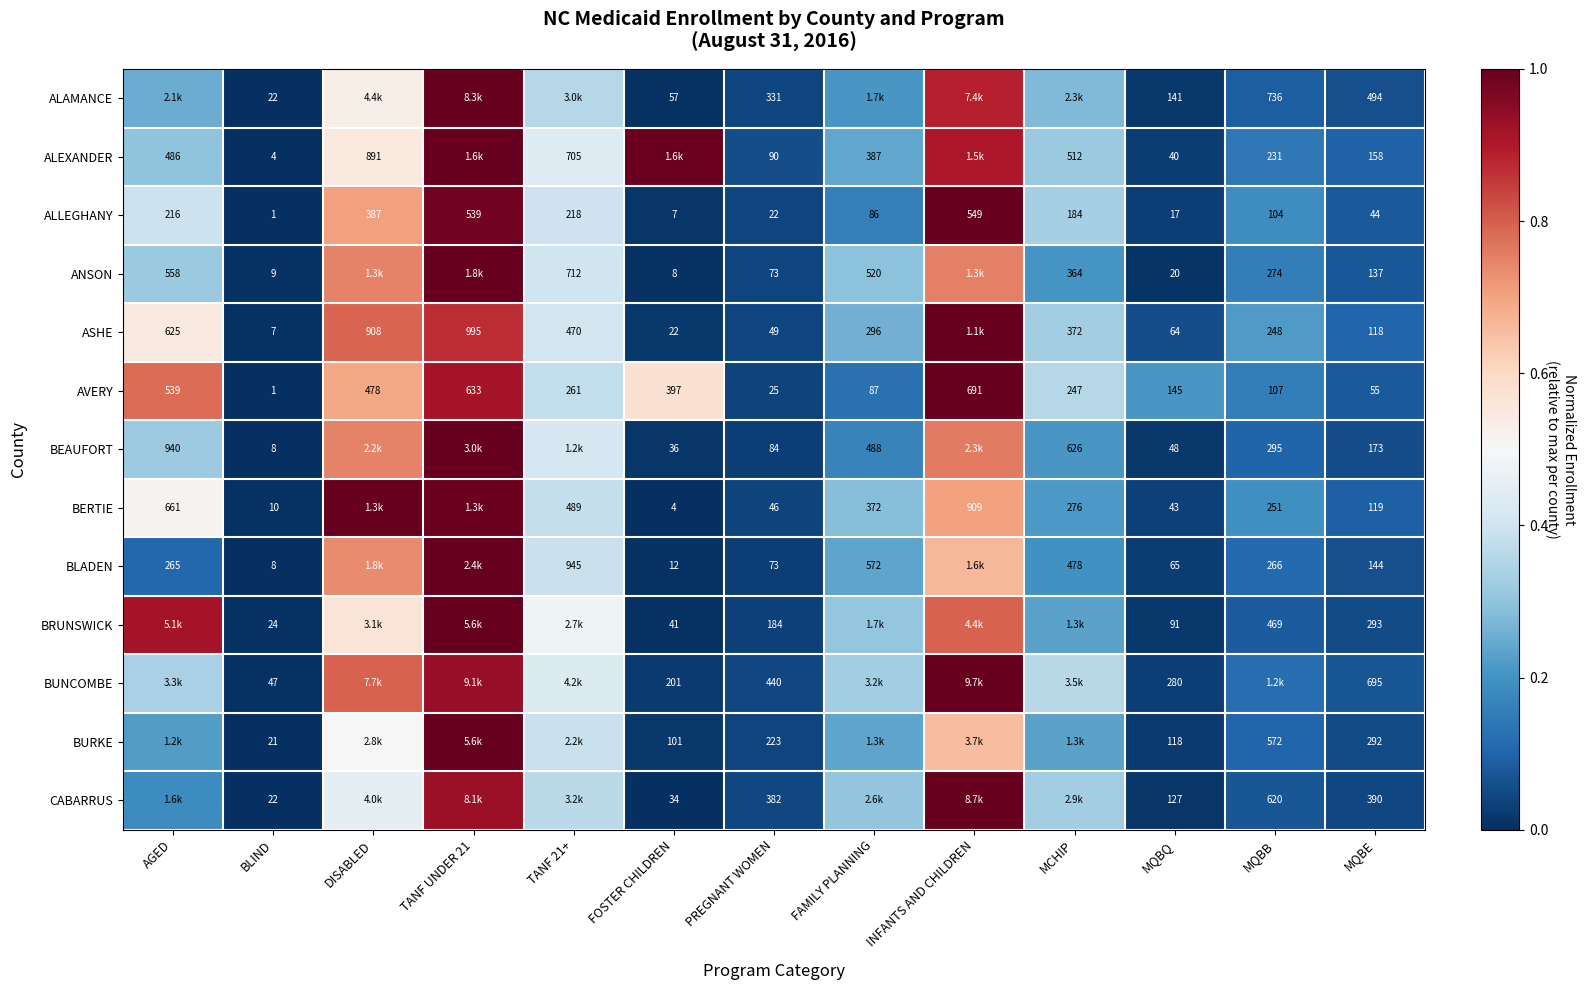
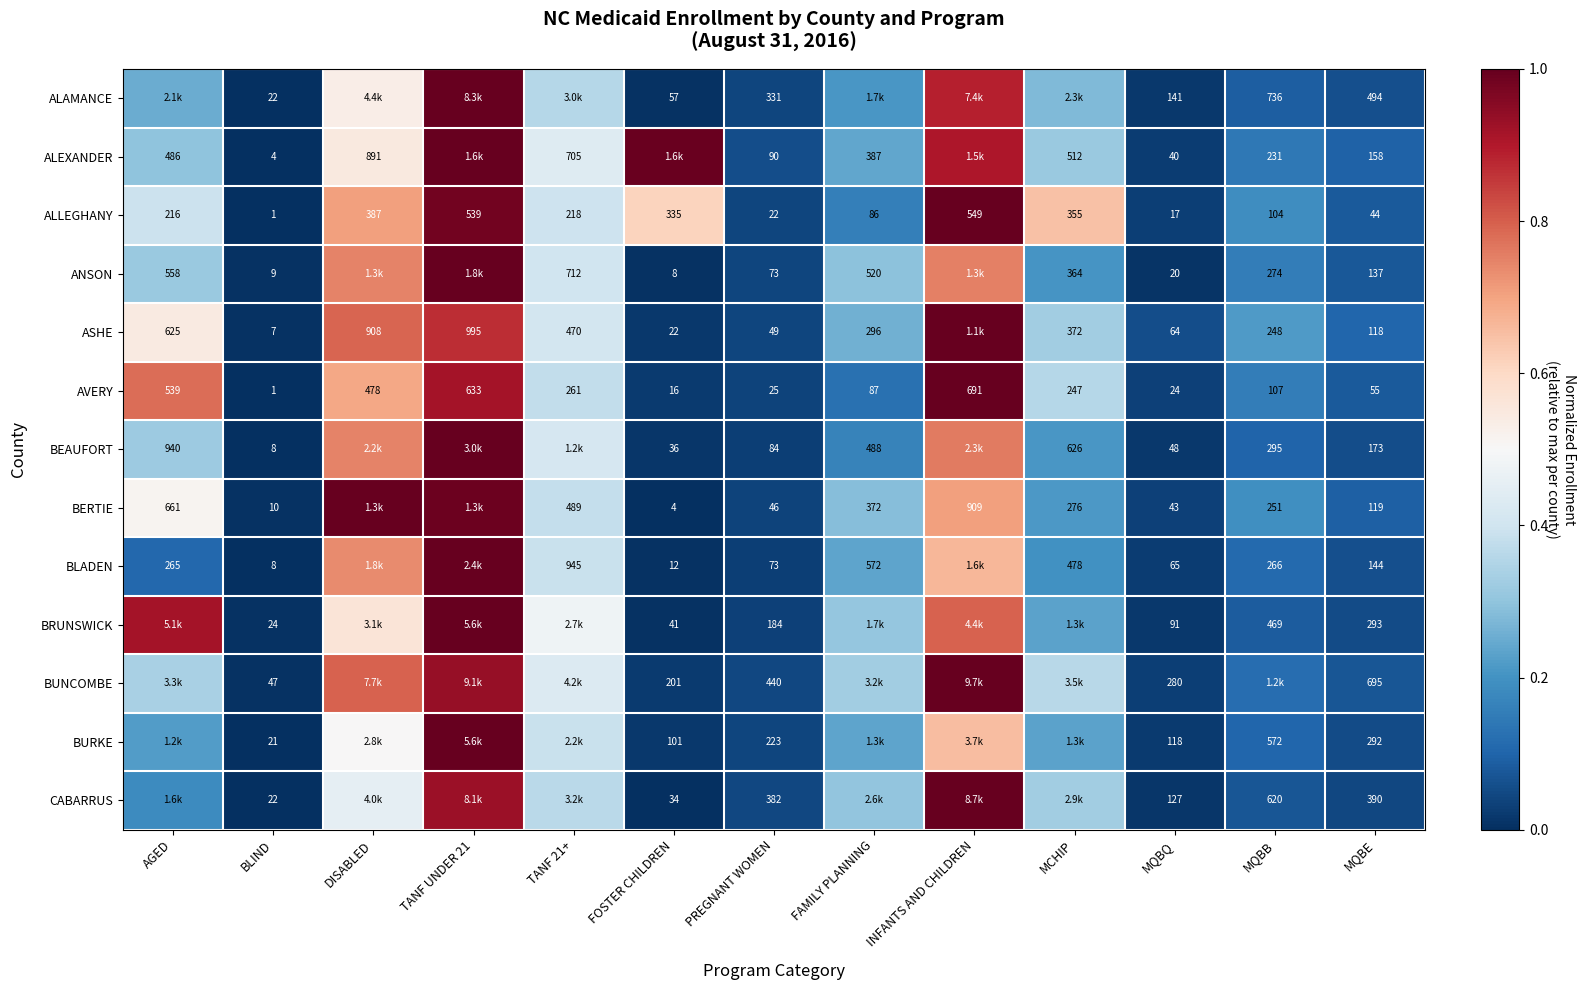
  {
    "ALAMANCE": {
      "AGED": "2.1k",
      "BLIND": "22",
      "DISABLED": "4.4k",
      "TANF UNDER 21": "8.3k",
      "TANF 21+": "3.0k",
      "FOSTER CHILDREN": "57",
      "PREGNANT WOMEN": "331",
      "FAMILY PLANNING": "1.7k",
      "INFANTS AND CHILDREN": "7.4k",
      "MCHIP": "2.3k",
      "MQBQ": "141",
      "MQBB": "736",
      "MQBE": "494"
    },
    "ALEXANDER": {
      "AGED": "486",
      "BLIND": "4",
      "DISABLED": "891",
      "TANF UNDER 21": "1.6k",
      "TANF 21+": "705",
      "FOSTER CHILDREN": "1.6k",
      "PREGNANT WOMEN": "90",
      "FAMILY PLANNING": "387",
      "INFANTS AND CHILDREN": "1.5k",
      "MCHIP": "512",
      "MQBQ": "40",
      "MQBB": "231",
      "MQBE": "158"
    },
    "ALLEGHANY": {
      "AGED": "216",
      "BLIND": "1",
      "DISABLED": "387",
      "TANF UNDER 21": "539",
      "TANF 21+": "218",
-     "FOSTER CHILDREN": "7",
+     "FOSTER CHILDREN": "335",
      "PREGNANT WOMEN": "22",
      "FAMILY PLANNING": "86",
      "INFANTS AND CHILDREN": "549",
-     "MCHIP": "184",
+     "MCHIP": "355",
      "MQBQ": "17",
      "MQBB": "104",
      "MQBE": "44"
    },
    "ANSON": {
      "AGED": "558",
      "BLIND": "9",
      "DISABLED": "1.3k",
      "TANF UNDER 21": "1.8k",
      "TANF 21+": "712",
      "FOSTER CHILDREN": "8",
      "PREGNANT WOMEN": "73",
      "FAMILY PLANNING": "520",
      "INFANTS AND CHILDREN": "1.3k",
      "MCHIP": "364",
      "MQBQ": "20",
      "MQBB": "274",
      "MQBE": "137"
    },
    "ASHE": {
      "AGED": "625",
      "BLIND": "7",
      "DISABLED": "908",
      "TANF UNDER 21": "995",
      "TANF 21+": "470",
      "FOSTER CHILDREN": "22",
      "PREGNANT WOMEN": "49",
      "FAMILY PLANNING": "296",
      "INFANTS AND CHILDREN": "1.1k",
      "MCHIP": "372",
      "MQBQ": "64",
      "MQBB": "248",
      "MQBE": "118"
    },
    "AVERY": {
      "AGED": "539",
      "BLIND": "1",
      "DISABLED": "478",
      "TANF UNDER 21": "633",
      "TANF 21+": "261",
-     "FOSTER CHILDREN": "397",
+     "FOSTER CHILDREN": "16",
      "PREGNANT WOMEN": "25",
      "FAMILY PLANNING": "87",
      "INFANTS AND CHILDREN": "691",
      "MCHIP": "247",
-     "MQBQ": "145",
+     "MQBQ": "24",
      "MQBB": "107",
      "MQBE": "55"
    },
    "BEAUFORT": {
      "AGED": "940",
      "BLIND": "8",
      "DISABLED": "2.2k",
      "TANF UNDER 21": "3.0k",
      "TANF 21+": "1.2k",
      "FOSTER CHILDREN": "36",
      "PREGNANT WOMEN": "84",
      "FAMILY PLANNING": "488",
      "INFANTS AND CHILDREN": "2.3k",
      "MCHIP": "626",
      "MQBQ": "48",
      "MQBB": "295",
      "MQBE": "173"
    },
    "BERTIE": {
      "AGED": "661",
      "BLIND": "10",
      "DISABLED": "1.3k",
      "TANF UNDER 21": "1.3k",
      "TANF 21+": "489",
      "FOSTER CHILDREN": "4",
      "PREGNANT WOMEN": "46",
      "FAMILY PLANNING": "372",
      "INFANTS AND CHILDREN": "909",
      "MCHIP": "276",
      "MQBQ": "43",
      "MQBB": "251",
      "MQBE": "119"
    },
    "BLADEN": {
      "AGED": "265",
      "BLIND": "8",
      "DISABLED": "1.8k",
      "TANF UNDER 21": "2.4k",
      "TANF 21+": "945",
      "FOSTER CHILDREN": "12",
      "PREGNANT WOMEN": "73",
      "FAMILY PLANNING": "572",
      "INFANTS AND CHILDREN": "1.6k",
      "MCHIP": "478",
      "MQBQ": "65",
      "MQBB": "266",
      "MQBE": "144"
    },
    "BRUNSWICK": {
      "AGED": "5.1k",
      "BLIND": "24",
      "DISABLED": "3.1k",
      "TANF UNDER 21": "5.6k",
      "TANF 21+": "2.7k",
      "FOSTER CHILDREN": "41",
      "PREGNANT WOMEN": "184",
      "FAMILY PLANNING": "1.7k",
      "INFANTS AND CHILDREN": "4.4k",
      "MCHIP": "1.3k",
      "MQBQ": "91",
      "MQBB": "469",
      "MQBE": "293"
    },
    "BUNCOMBE": {
      "AGED": "3.3k",
      "BLIND": "47",
      "DISABLED": "7.7k",
      "TANF UNDER 21": "9.1k",
      "TANF 21+": "4.2k",
      "FOSTER CHILDREN": "201",
      "PREGNANT WOMEN": "440",
      "FAMILY PLANNING": "3.2k",
      "INFANTS AND CHILDREN": "9.7k",
      "MCHIP": "3.5k",
      "MQBQ": "280",
      "MQBB": "1.2k",
      "MQBE": "695"
    },
    "BURKE": {
      "AGED": "1.2k",
      "BLIND": "21",
      "DISABLED": "2.8k",
      "TANF UNDER 21": "5.6k",
      "TANF 21+": "2.2k",
      "FOSTER CHILDREN": "101",
      "PREGNANT WOMEN": "223",
      "FAMILY PLANNING": "1.3k",
      "INFANTS AND CHILDREN": "3.7k",
      "MCHIP": "1.3k",
      "MQBQ": "118",
      "MQBB": "572",
      "MQBE": "292"
    },
    "CABARRUS": {
      "AGED": "1.6k",
      "BLIND": "22",
      "DISABLED": "4.0k",
      "TANF UNDER 21": "8.1k",
      "TANF 21+": "3.2k",
      "FOSTER CHILDREN": "34",
      "PREGNANT WOMEN": "382",
      "FAMILY PLANNING": "2.6k",
      "INFANTS AND CHILDREN": "8.7k",
      "MCHIP": "2.9k",
      "MQBQ": "127",
      "MQBB": "620",
      "MQBE": "390"
    }
  }
